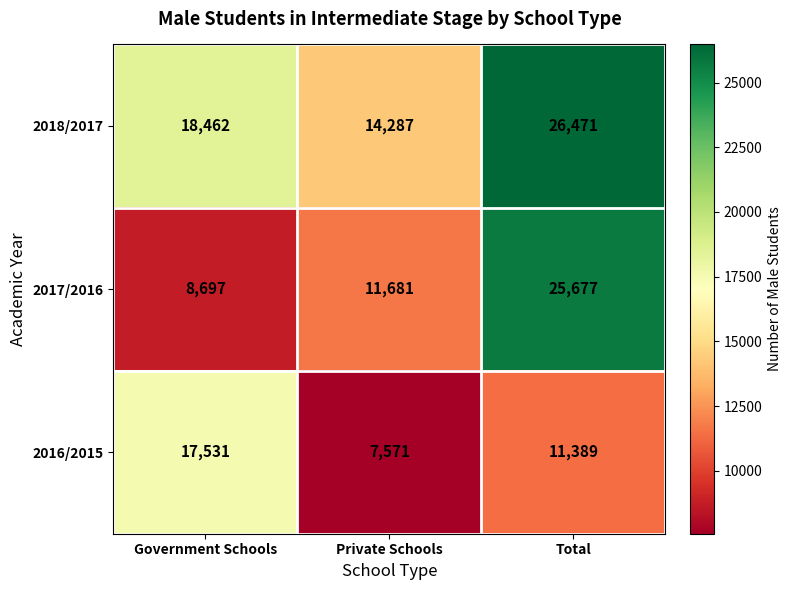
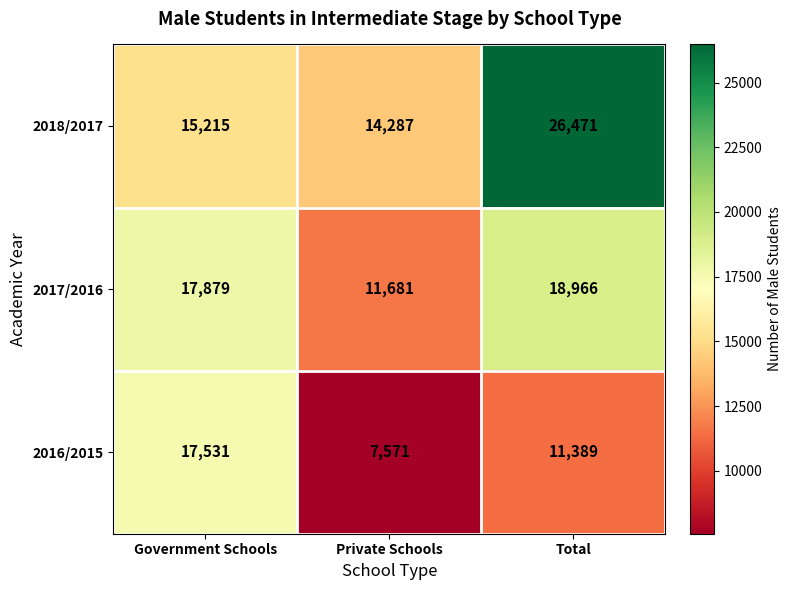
  {
    "2018/2017": {
-     "Government Schools": "18,462",
+     "Government Schools": "15,215",
      "Private Schools": "14,287",
      "Total": "26,471"
    },
    "2017/2016": {
-     "Government Schools": "8,697",
+     "Government Schools": "17,879",
      "Private Schools": "11,681",
-     "Total": "25,677"
+     "Total": "18,966"
    },
    "2016/2015": {
      "Government Schools": "17,531",
      "Private Schools": "7,571",
      "Total": "11,389"
    }
  }
